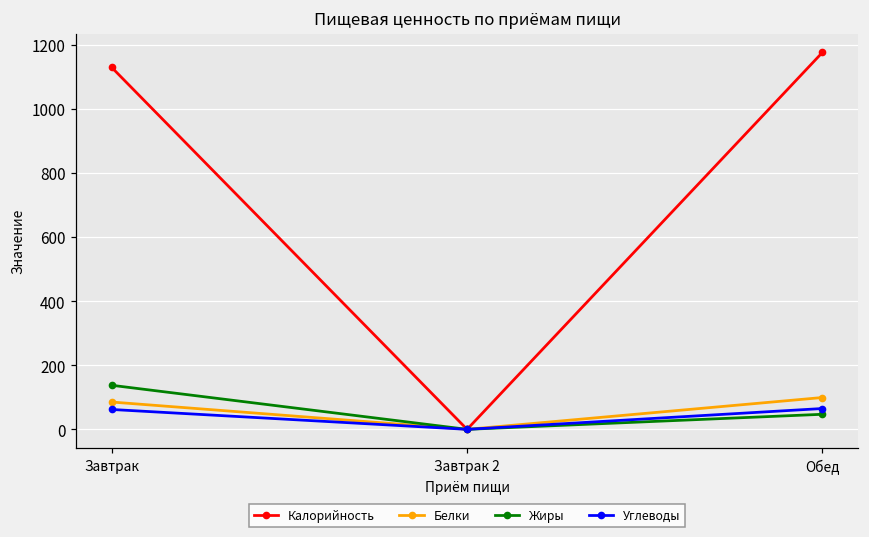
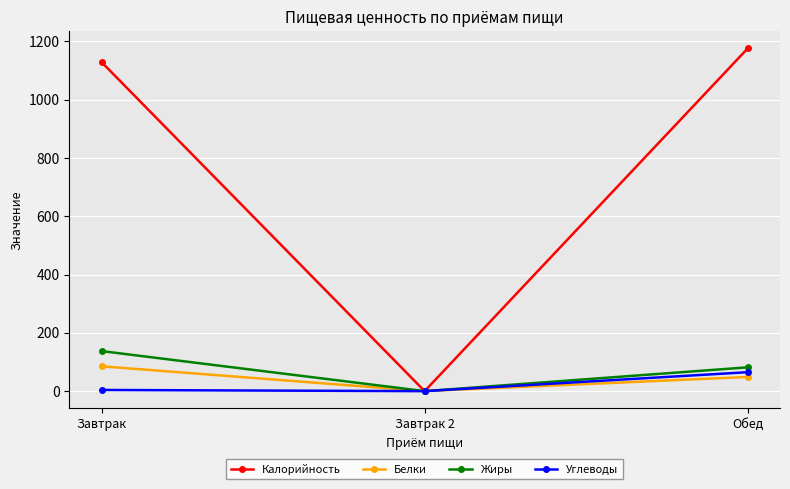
  {
    "Калорийность": {
      "Завтрак": 1130,
      "Обед": 1180
    },
    "Белки": {
      "Завтрак": 90,
-     "Обед": 100
+     "Обед": 50
    },
    "Жиры": {
      "Завтрак": 140,
-     "Обед": 50
+     "Обед": 80
    },
    "Углеводы": {
-     "Завтрак": 60,
+     "Завтрак": 0,
      "Обед": 70
    }
  }
